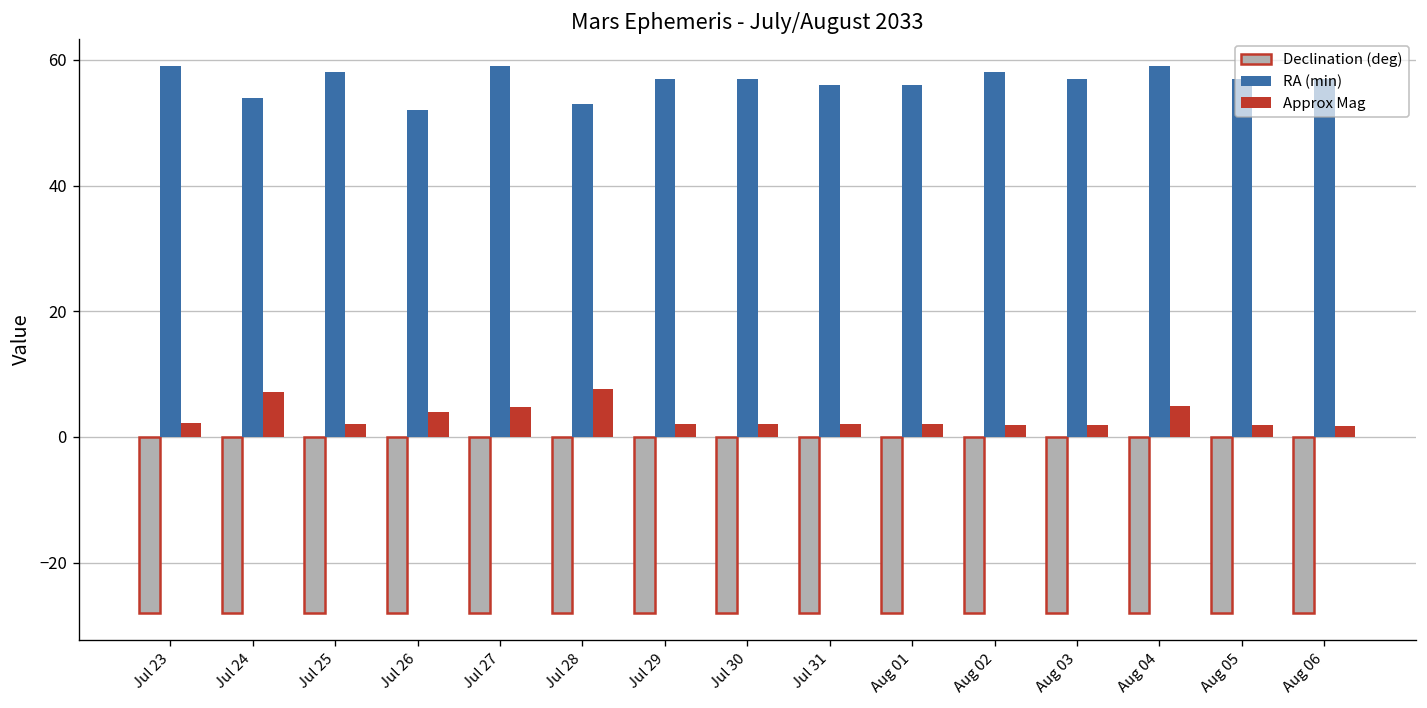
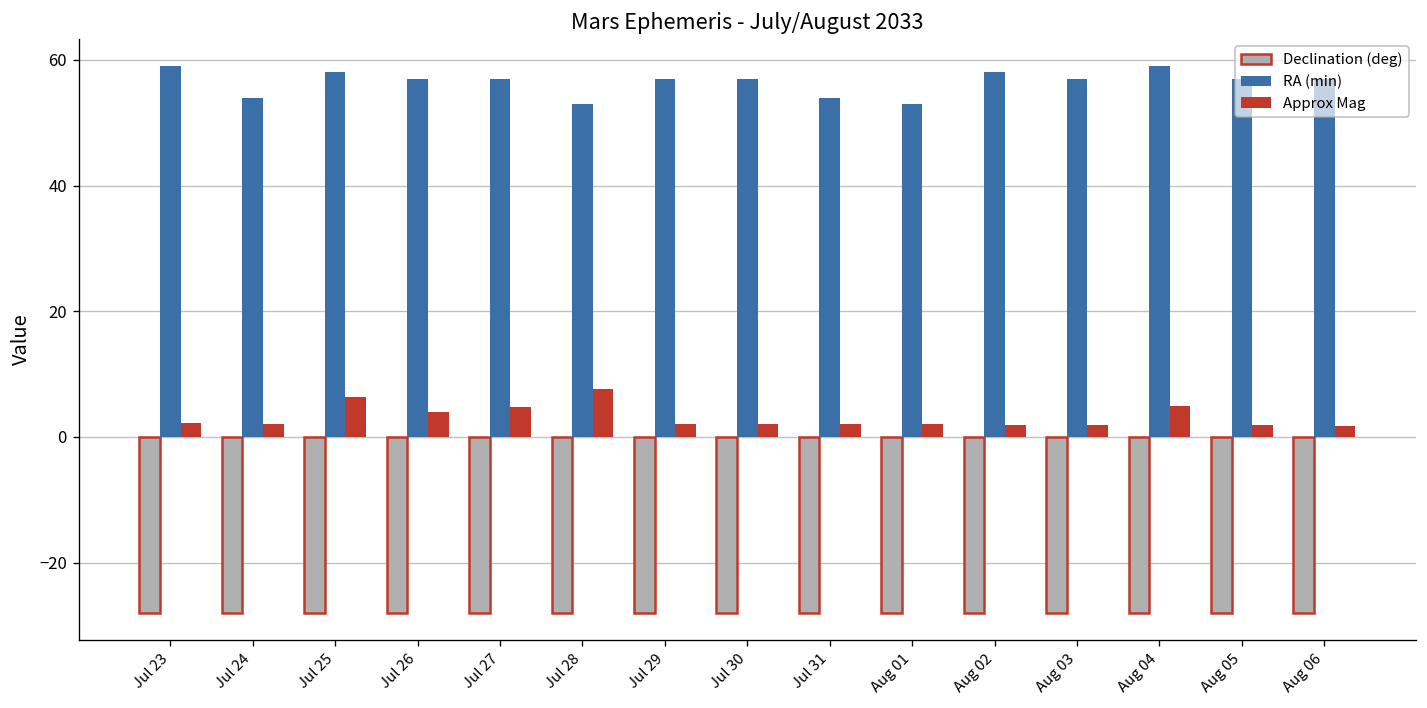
  {
    "Declination (deg)": {
      "Jul 23": -28,
      "Jul 24": -28,
      "Jul 25": -28,
      "Jul 26": -28,
      "Jul 27": -28,
      "Jul 28": -28,
      "Jul 29": -28,
      "Jul 30": -28,
      "Jul 31": -28,
      "Aug 01": -28,
      "Aug 02": -28,
      "Aug 03": -28,
      "Aug 04": -28,
      "Aug 05": -28,
      "Aug 06": -28
    },
    "RA (min)": {
      "Jul 23": 59,
      "Jul 24": 54,
      "Jul 25": 58,
-     "Jul 26": 52,
-     "Jul 27": 59,
+     "Jul 26": 57,
+     "Jul 27": 57,
      "Jul 28": 53,
      "Jul 29": 57,
      "Jul 30": 57,
-     "Jul 31": 56,
-     "Aug 01": 56,
+     "Jul 31": 54,
+     "Aug 01": 53,
      "Aug 02": 58,
      "Aug 03": 57,
      "Aug 04": 59
    },
    "Approx Mag": {
      "Jul 23": 2,
-     "Jul 24": 7,
-     "Jul 25": 2,
+     "Jul 24": 2,
+     "Jul 25": 6,
      "Jul 26": 4,
      "Jul 27": 5,
      "Jul 28": 8,
      "Jul 29": 2,
      "Jul 30": 2,
      "Jul 31": 2,
      "Aug 01": 2,
      "Aug 02": 2,
      "Aug 03": 2,
      "Aug 04": 5,
      "Aug 05": 2,
      "Aug 06": 2
    }
  }
